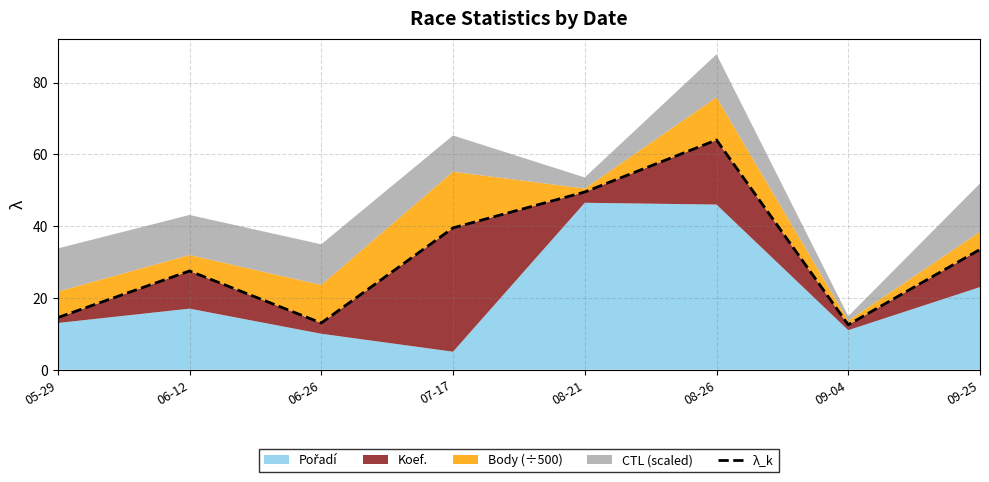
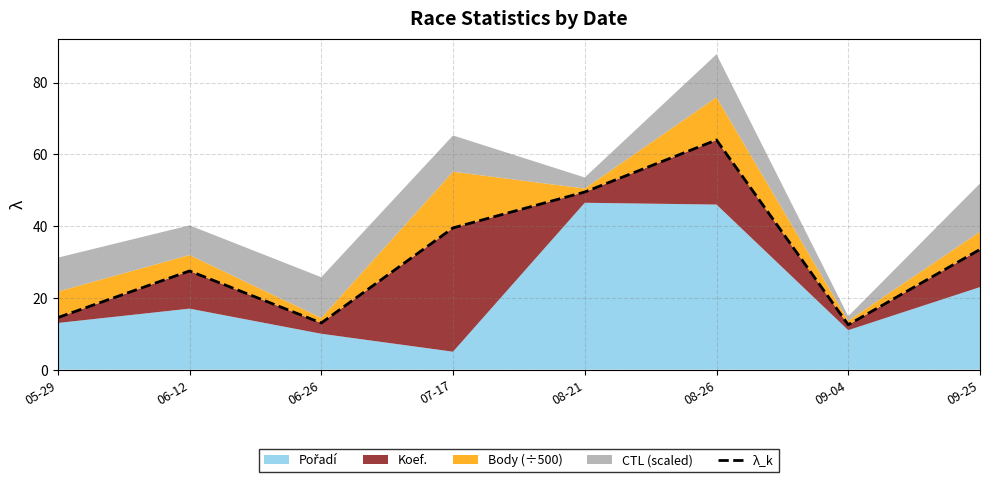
  {
    "Pořadí": {
      "05-29": 13,
      "06-12": 17,
      "06-26": 10,
      "07-17": 5,
      "08-21": 47,
      "08-26": 46,
      "09-04": 11,
      "09-25": 23
    },
    "Koef.": {
      "05-29": 2,
      "06-12": 11,
      "06-26": 3,
      "07-17": 35,
      "08-21": 3,
      "08-26": 18,
      "09-04": 2,
      "09-25": 11
    },
    "Body (÷500)": {
      "05-29": 7,
      "06-12": 4,
-     "06-26": 11,
+     "06-26": 1,
      "07-17": 16,
      "08-21": 1,
      "08-26": 12,
      "09-04": 1,
      "09-25": 5
    },
    "CTL (scaled)": {
-     "05-29": 12,
-     "06-12": 11,
+     "05-29": 9,
+     "06-12": 8,
      "06-26": 11,
      "07-17": 10,
      "08-21": 3,
      "08-26": 12,
      "09-04": 1,
      "09-25": 13
    }
  }
